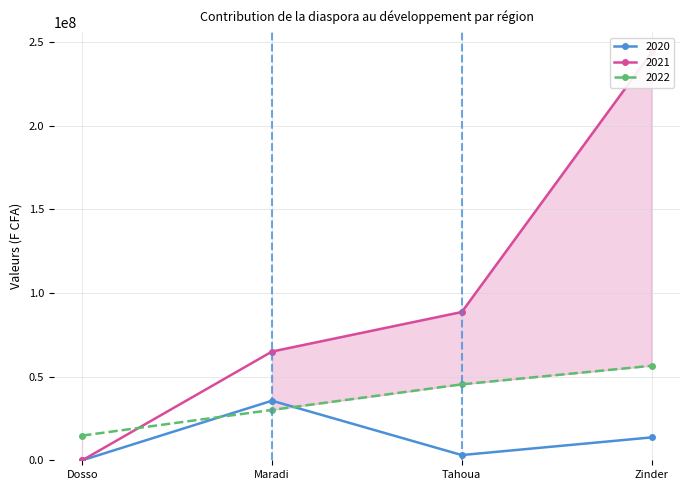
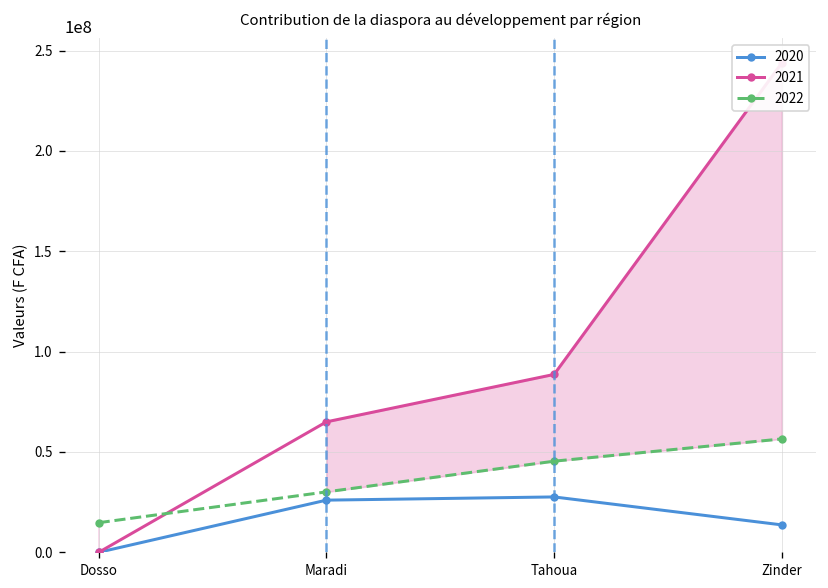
  {
    "2020": {
-     "Maradi": 36000000,
-     "Tahoua": 3000000,
+     "Maradi": 26000000,
+     "Tahoua": 28000000,
      "Zinder": 14000000
    },
    "2022": {
      "Dosso": 15000000,
      "Maradi": 30000000,
      "Tahoua": 45000000,
      "Zinder": 57000000
    }
  }
